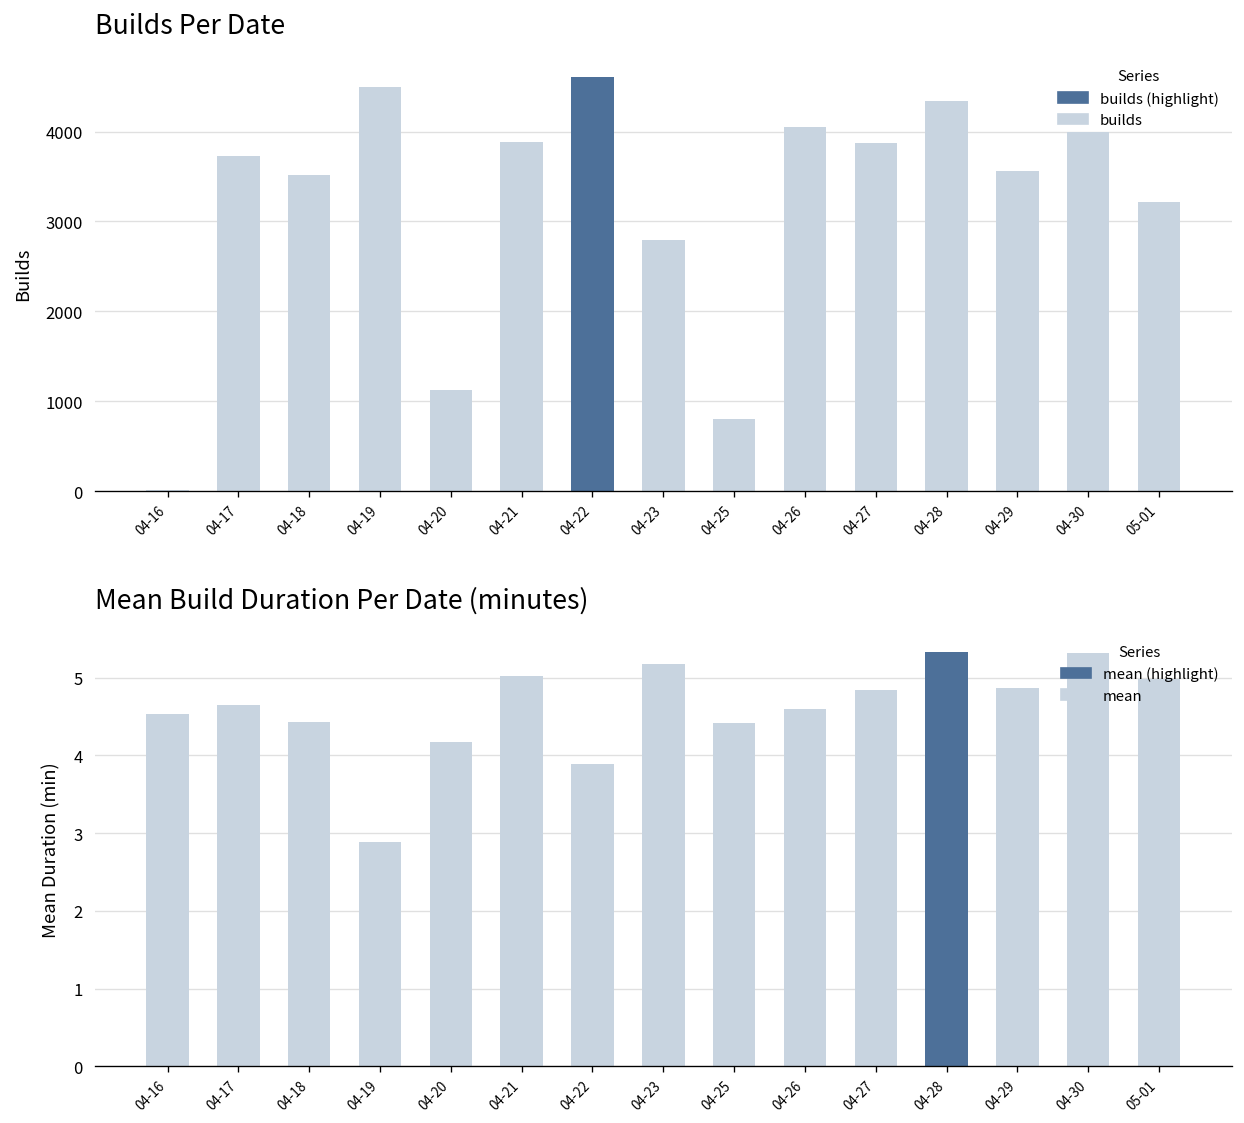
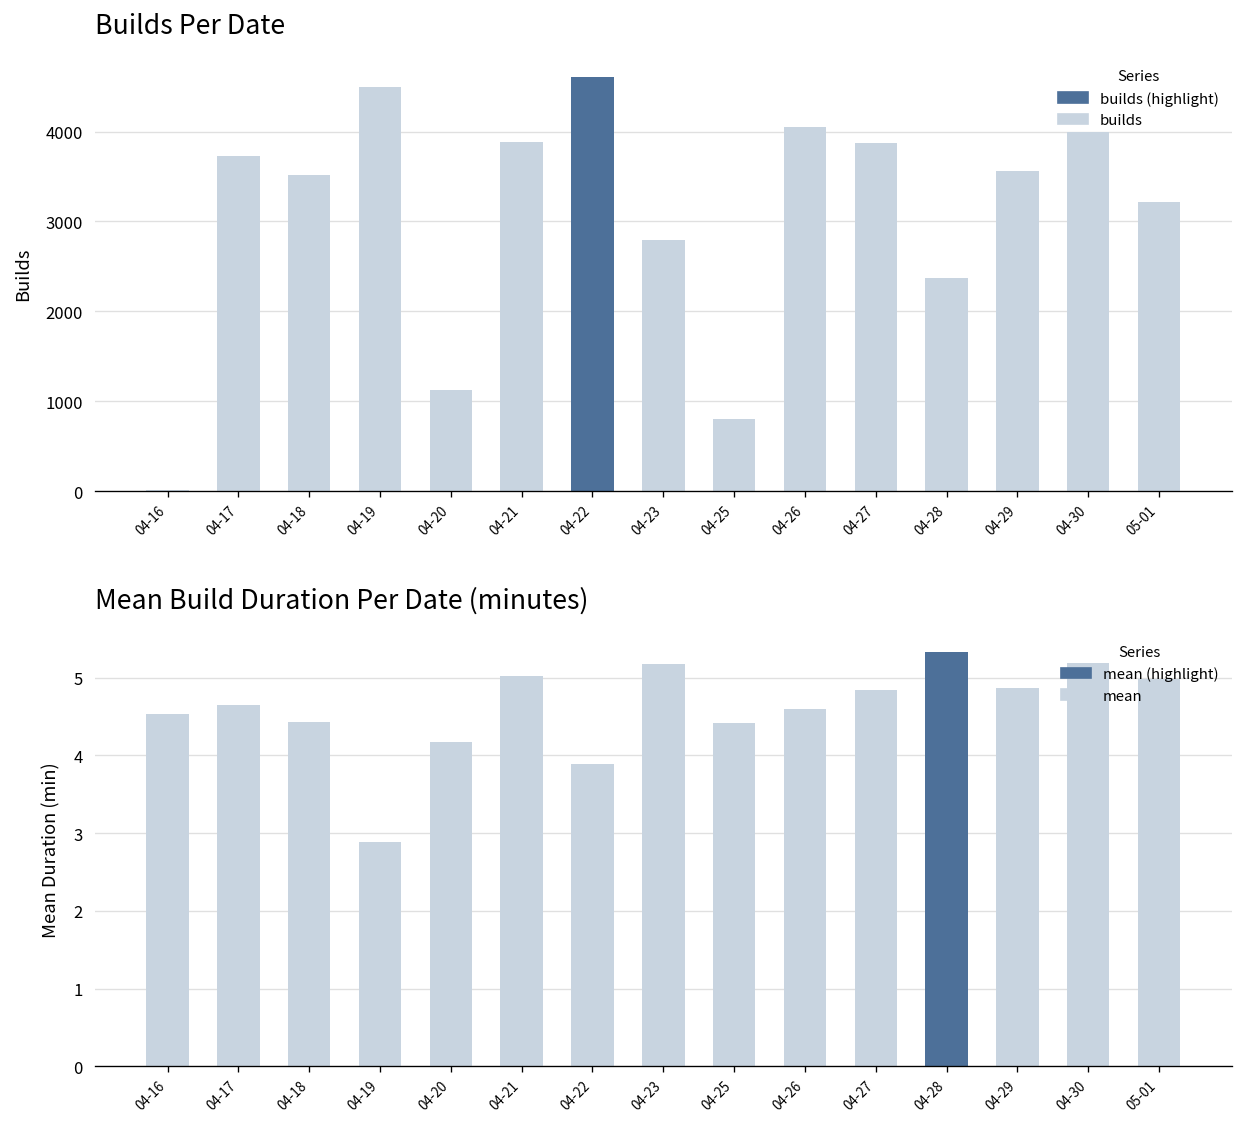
  {
    "Builds Per Date": {
      "04-17": 3700,
      "04-18": 3500,
      "04-19": 4500,
      "04-20": 1100,
      "04-21": 3900,
      "04-22": 4600,
      "04-23": 2800,
      "04-25": 800,
      "04-26": 4100,
      "04-27": 3900,
-     "04-28": 4300,
+     "04-28": 2400,
      "04-29": 3600,
      "04-30": 4000,
      "05-01": 3200
    },
    "Mean Build Duration Per Date (minutes)": {
      "04-16": 4.5,
      "04-17": 4.7,
      "04-18": 4.4,
      "04-19": 2.9,
      "04-20": 4.2,
      "04-21": 5.0,
      "04-22": 3.9,
      "04-23": 5.2,
      "04-25": 4.4,
      "04-26": 4.6,
      "04-27": 4.8,
      "04-28": 5.3,
      "04-29": 4.9,
-     "04-30": 5.3,
+     "04-30": 5.2,
      "05-01": 5.0
    }
  }
